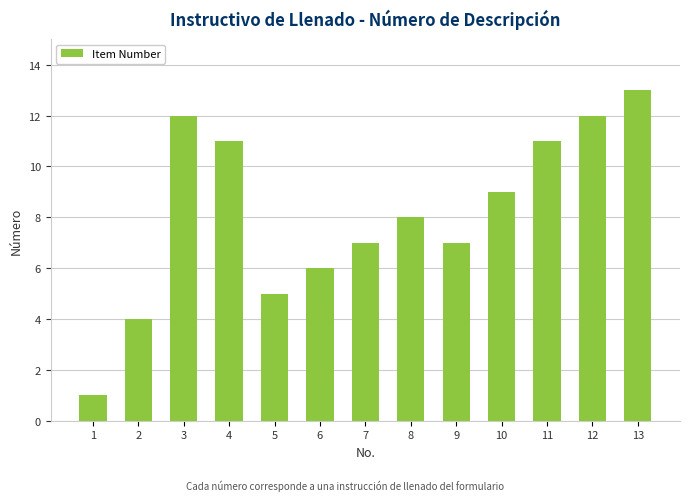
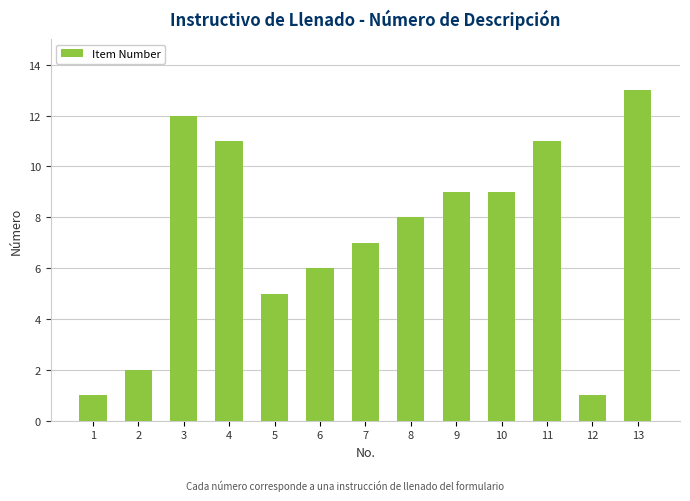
  {
    "1": 1,
-   "2": 4,
+   "2": 2,
    "3": 12,
    "4": 11,
    "5": 5,
    "6": 6,
    "7": 7,
    "8": 8,
-   "9": 7,
+   "9": 9,
    "10": 9,
    "11": 11,
-   "12": 12,
+   "12": 1,
    "13": 13
  }
